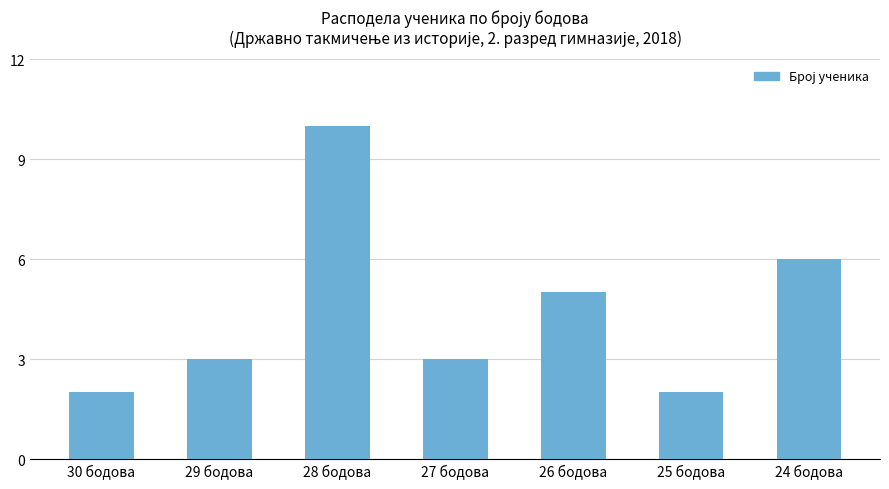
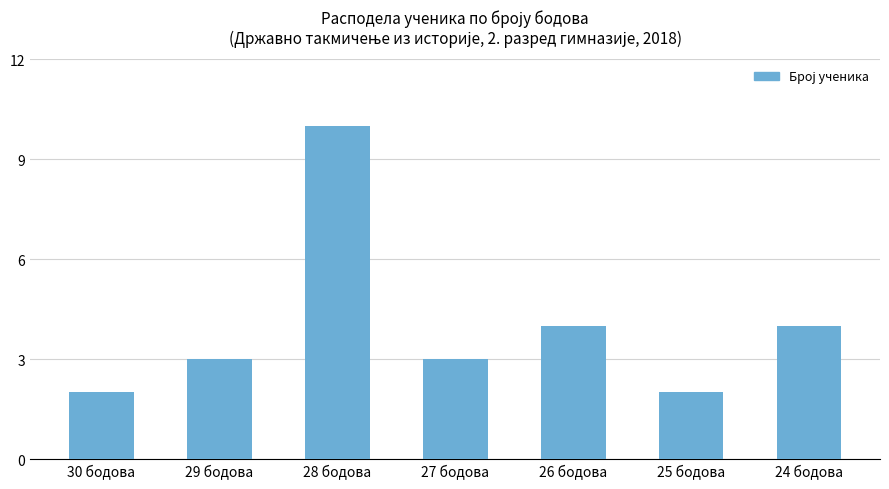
  {
    "30 бодова": 2,
    "29 бодова": 3,
    "28 бодова": 10,
    "27 бодова": 3,
-   "26 бодова": 5,
+   "26 бодова": 4,
    "25 бодова": 2,
-   "24 бодова": 6
+   "24 бодова": 4
  }
